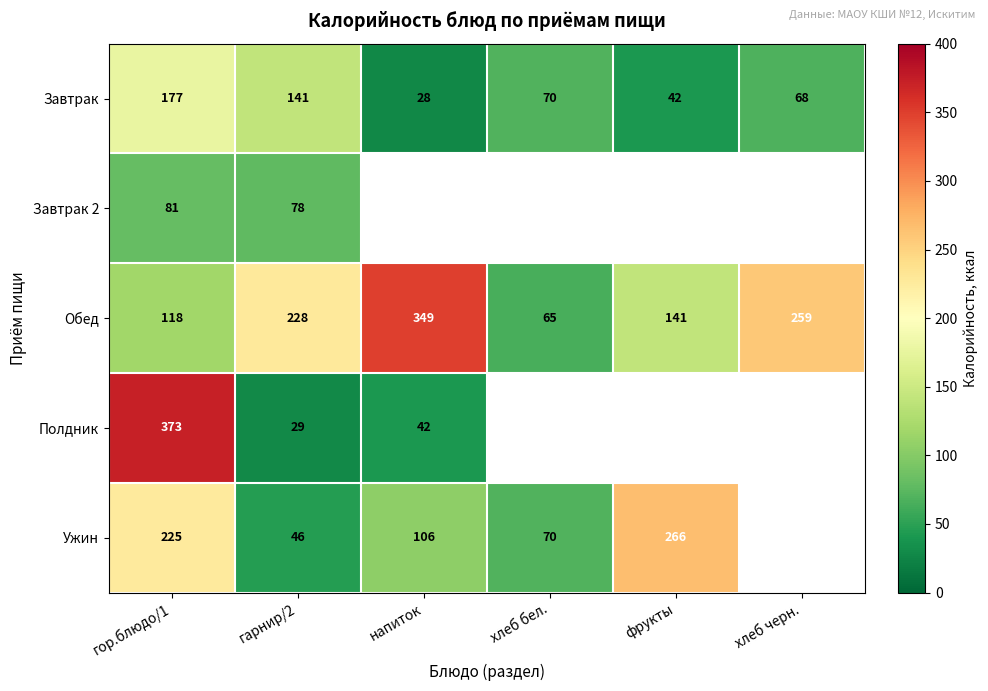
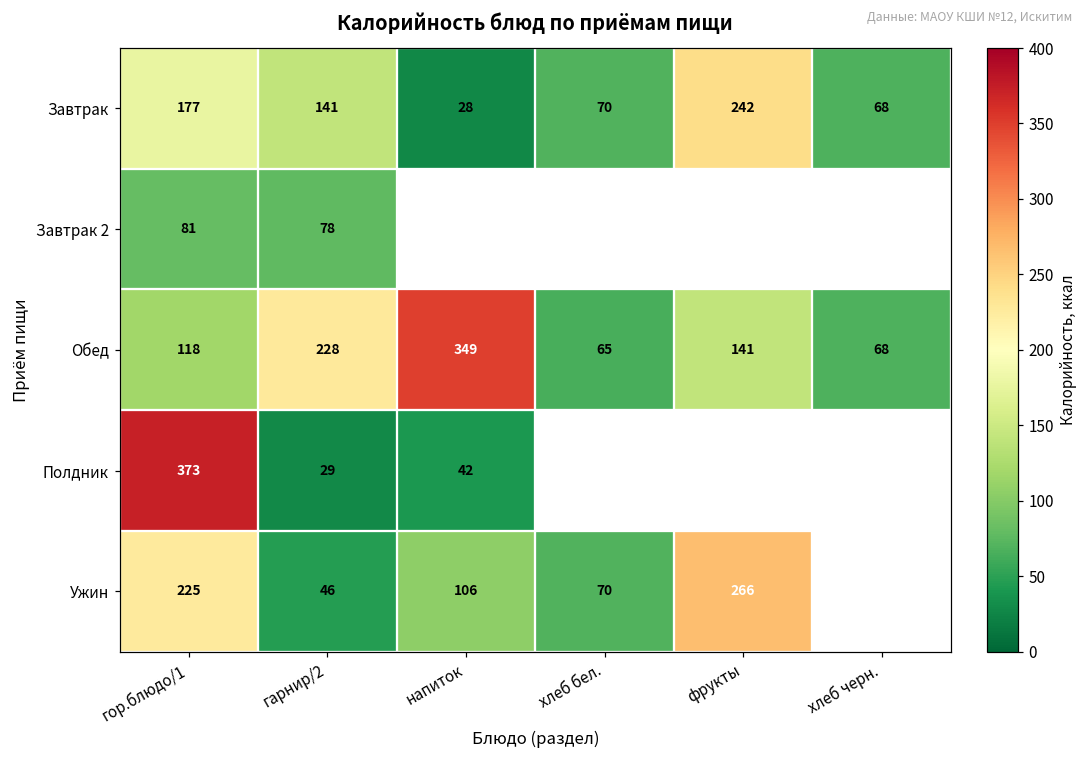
  {
    "Завтрак": {
      "гор.блюдо/1": 177,
      "гарнир/2": 141,
      "напиток": 28,
      "хлеб бел.": 70,
-     "фрукты": 42,
+     "фрукты": 242,
      "хлеб черн.": 68
    },
    "Завтрак 2": {
      "гор.блюдо/1": 81,
      "гарнир/2": 78
    },
    "Обед": {
      "гор.блюдо/1": 118,
      "гарнир/2": 228,
      "напиток": 349,
      "хлеб бел.": 65,
      "фрукты": 141,
-     "хлеб черн.": 259
+     "хлеб черн.": 68
    },
    "Полдник": {
      "гор.блюдо/1": 373,
      "гарнир/2": 29,
      "напиток": 42
    },
    "Ужин": {
      "гор.блюдо/1": 225,
      "гарнир/2": 46,
      "напиток": 106,
      "хлеб бел.": 70,
      "фрукты": 266
    }
  }
